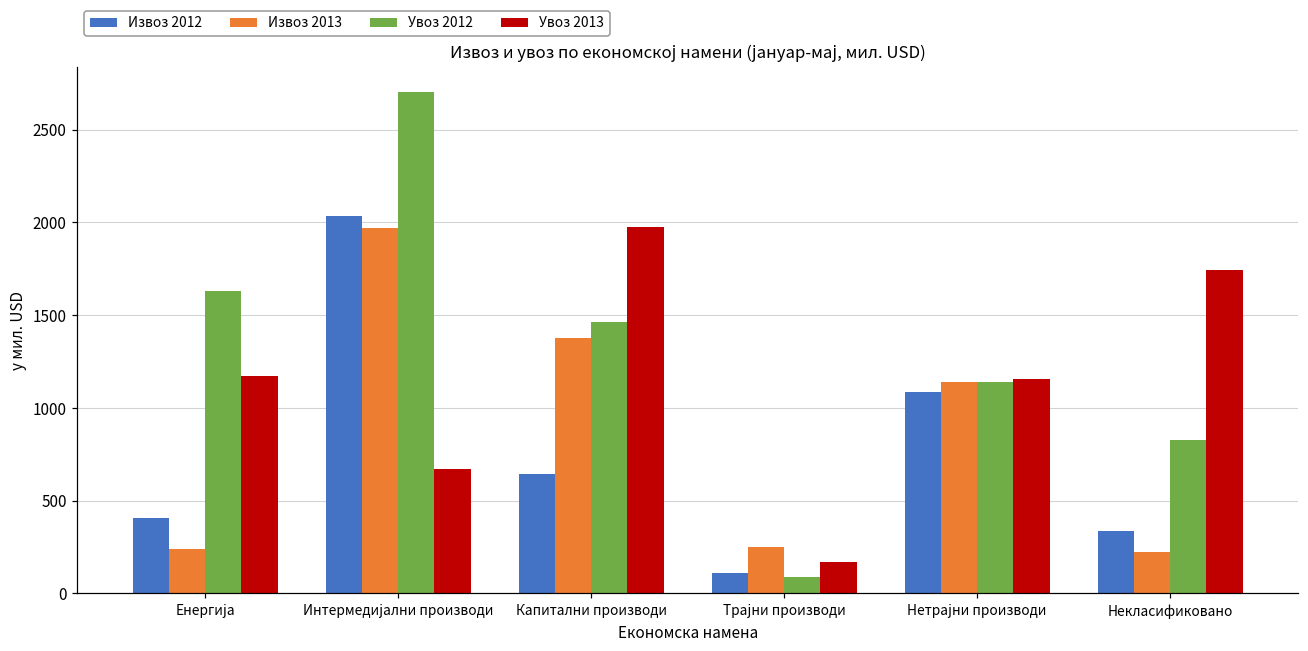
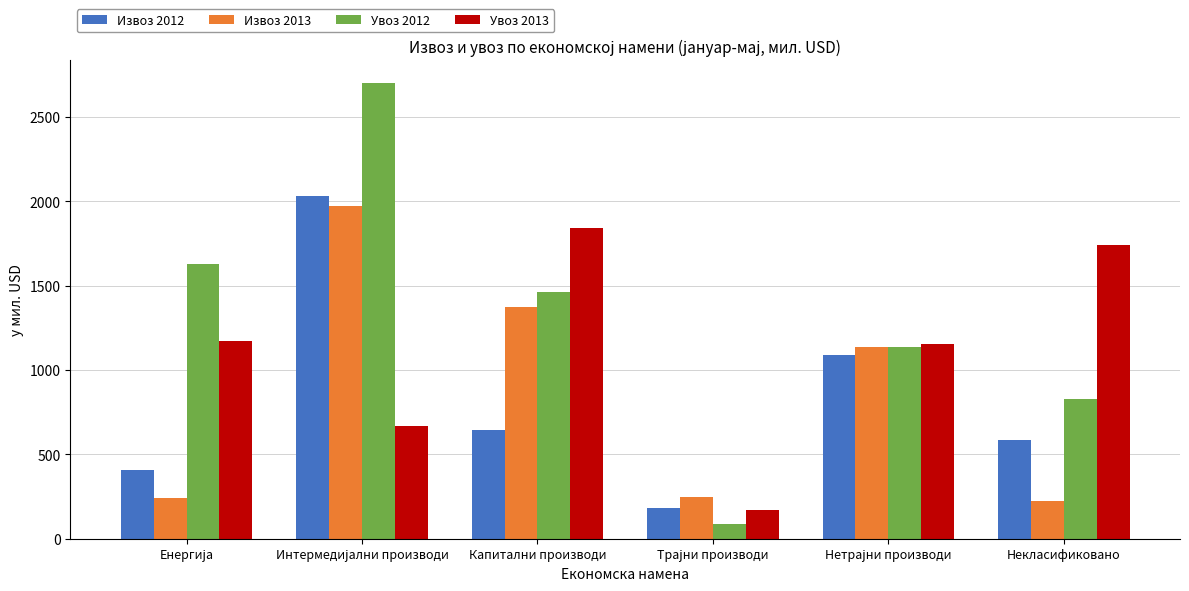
  {
    "Извоз 2012": {
      "Енергија": 410,
      "Интермедијални производи": 2030,
      "Капитални производи": 640,
-     "Трајни производи": 110,
+     "Трајни производи": 180,
      "Нетрајни производи": 1090,
-     "Некласификовано": 340
+     "Некласификовано": 580
    },
    "Извоз 2013": {
      "Енергија": 240,
      "Интермедијални производи": 1970,
      "Капитални производи": 1370,
      "Трајни производи": 250,
      "Нетрајни производи": 1140,
      "Некласификовано": 230
    },
    "Увоз 2012": {
      "Енергија": 1630,
      "Интермедијални производи": 2700,
      "Капитални производи": 1460,
      "Трајни производи": 90,
      "Нетрајни производи": 1140,
      "Некласификовано": 830
    },
    "Увоз 2013": {
      "Енергија": 1170,
      "Интермедијални производи": 670,
-     "Капитални производи": 1980,
+     "Капитални производи": 1840,
      "Трајни производи": 170,
      "Нетрајни производи": 1160,
      "Некласификовано": 1740
    }
  }
